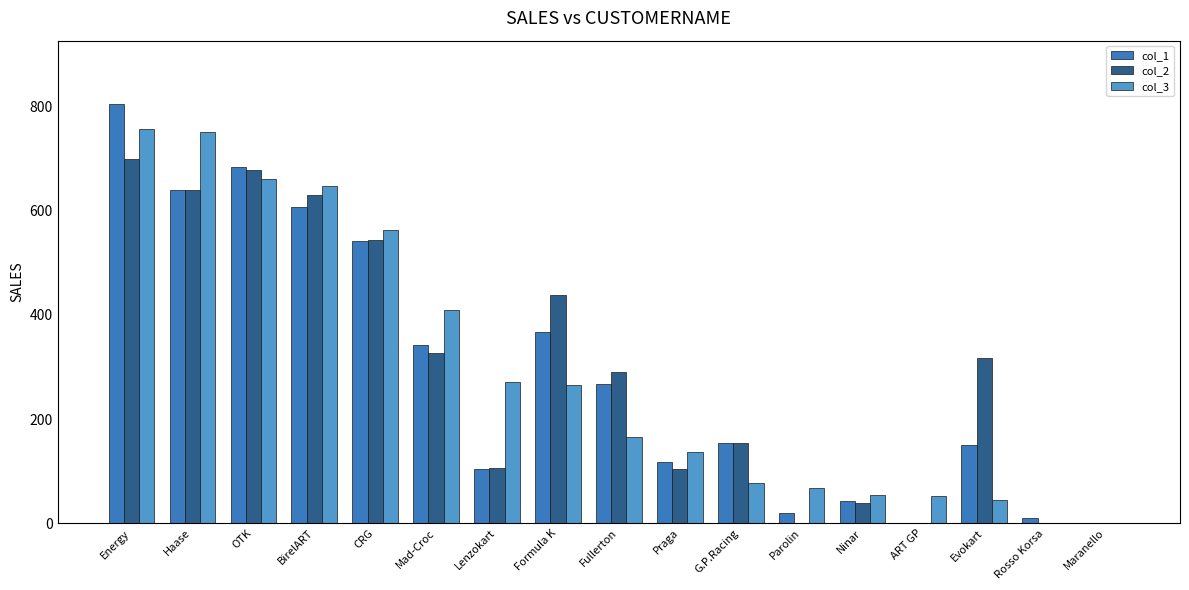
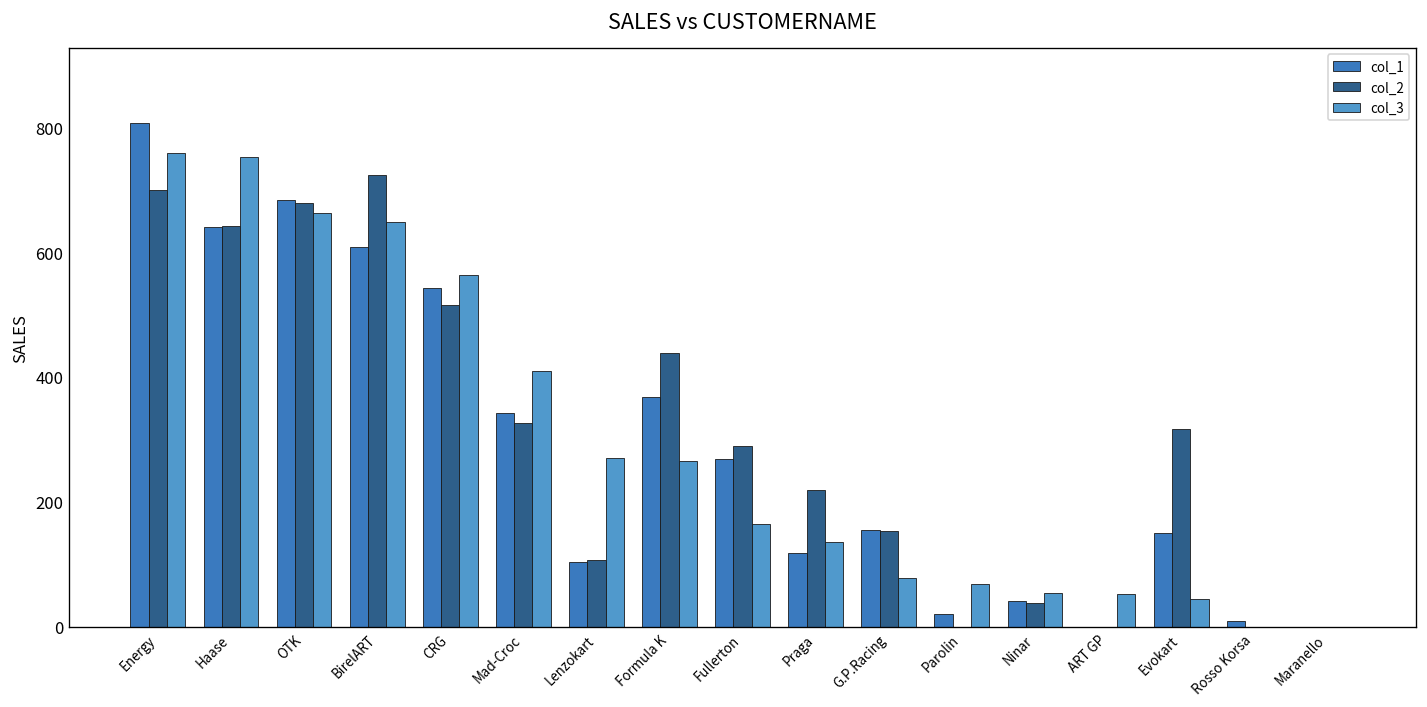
  {
    "col_2": {
      "Energy": 700,
      "Haase": 640,
      "OTK": 680,
-     "BirelART": 630,
-     "CRG": 550,
+     "BirelART": 720,
+     "CRG": 520,
      "Mad-Croc": 330,
      "Lenzokart": 110,
      "Formula K": 440,
      "Fullerton": 290,
-     "Praga": 100,
+     "Praga": 220,
      "G.P.Racing": 150,
      "Parolin": 0,
      "Ninar": 40,
      "ART GP": 0,
      "Evokart": 320,
      "Rosso Korsa": 0,
      "Maranello": 0
    }
  }
